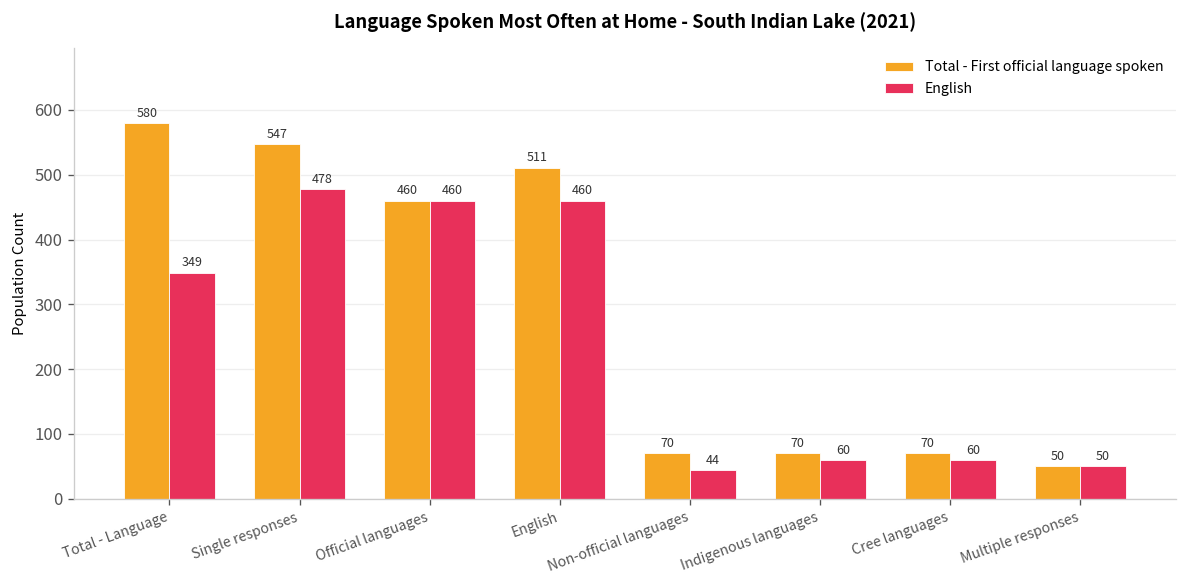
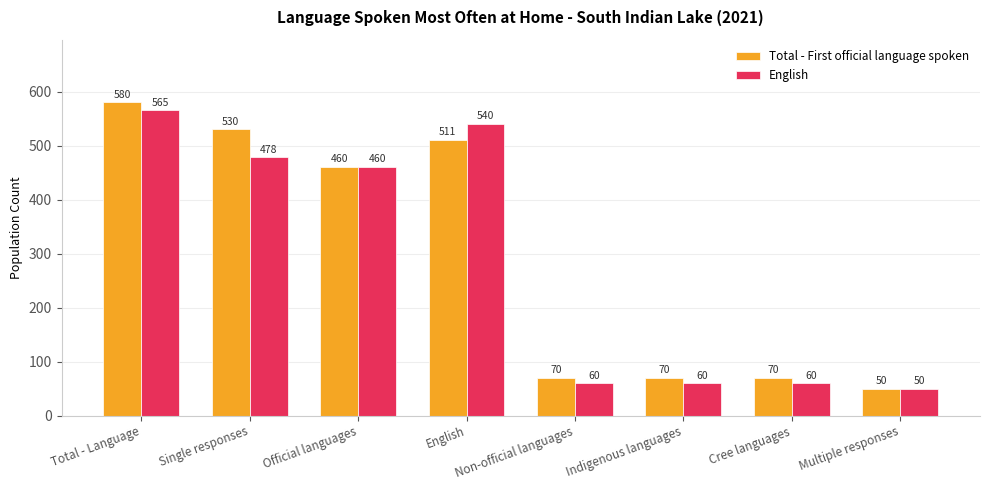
  {
    "Total - First official language spoken": {
      "Total - Language": 580,
-     "Single responses": 547,
+     "Single responses": 530,
      "Official languages": 460,
      "English": 511,
      "Non-official languages": 70,
      "Indigenous languages": 70,
      "Cree languages": 70,
      "Multiple responses": 50
    },
    "English": {
-     "Total - Language": 349,
+     "Total - Language": 565,
      "Single responses": 478,
      "Official languages": 460,
-     "English": 460,
-     "Non-official languages": 44,
+     "English": 540,
+     "Non-official languages": 60,
      "Indigenous languages": 60,
      "Cree languages": 60,
      "Multiple responses": 50
    }
  }
